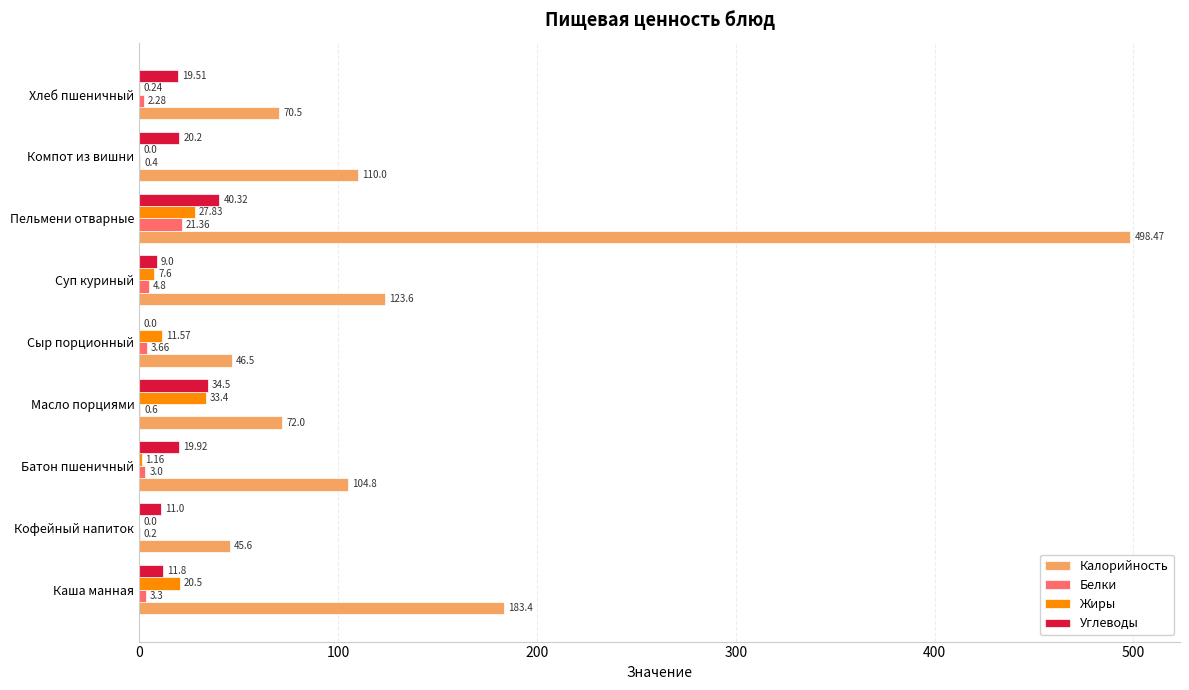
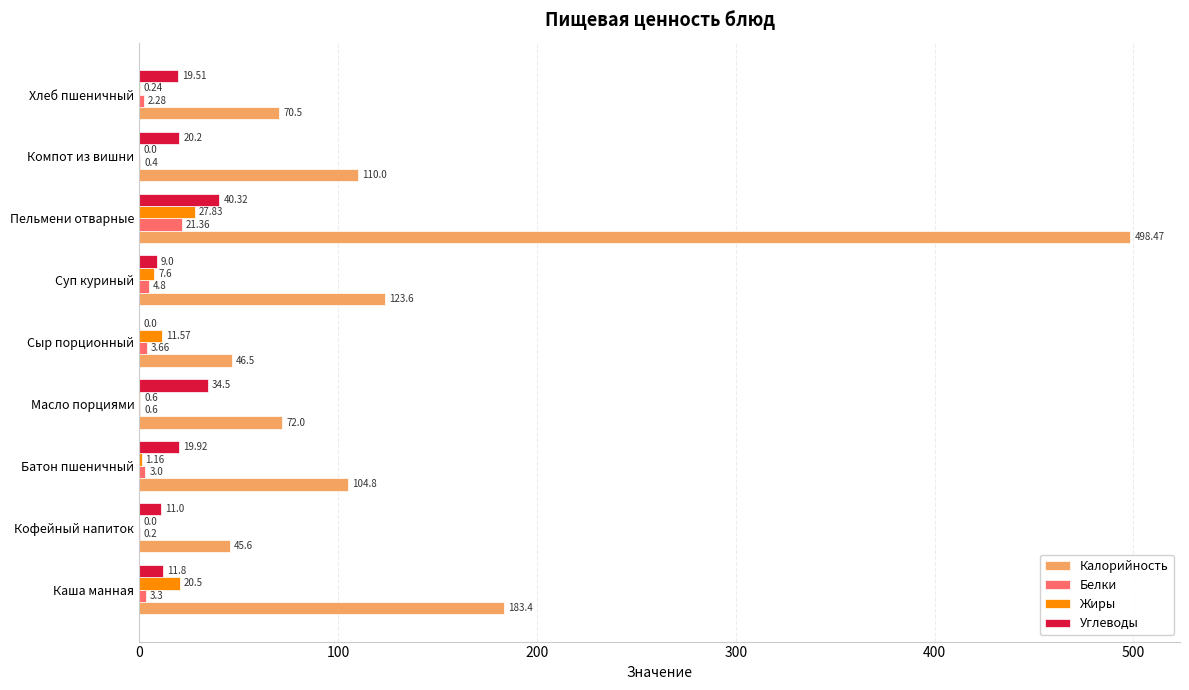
  {
    "Жиры": {
      "Хлеб пшеничный": 0.24,
      "Компот из вишни": 0.0,
      "Пельмени отварные": 27.83,
      "Суп куриный": 7.6,
      "Сыр порционный": 11.57,
-     "Масло порциями": 33.4,
+     "Масло порциями": 0.6,
      "Батон пшеничный": 1.16,
      "Кофейный напиток": 0.0,
      "Каша манная": 20.5
    },
    "Углеводы": {
      "Хлеб пшеничный": 19.51,
      "Компот из вишни": 20.2,
      "Пельмени отварные": 40.32,
      "Суп куриный": 9.0,
      "Сыр порционный": 0.0,
      "Масло порциями": 34.5,
      "Батон пшеничный": 19.92,
      "Кофейный напиток": 11.0,
      "Каша манная": 11.8
    }
  }
